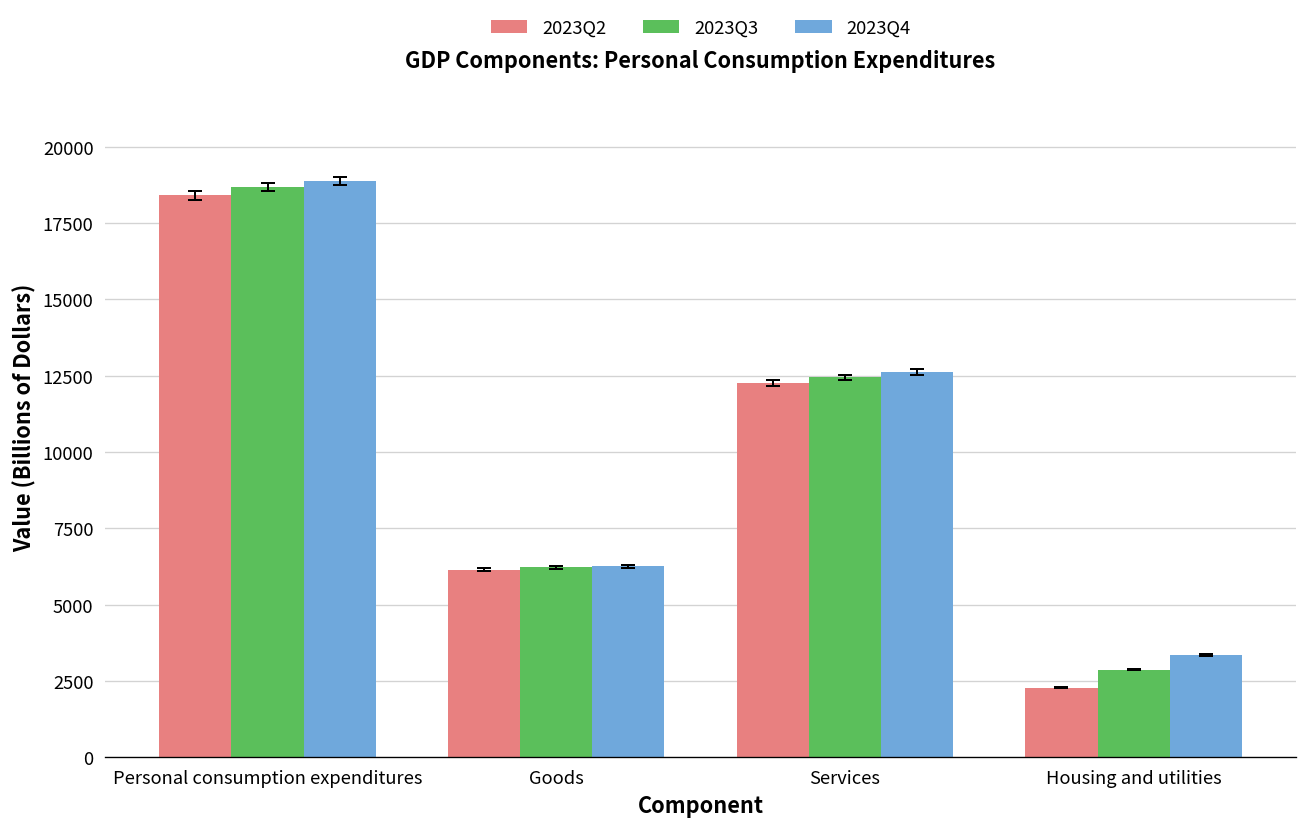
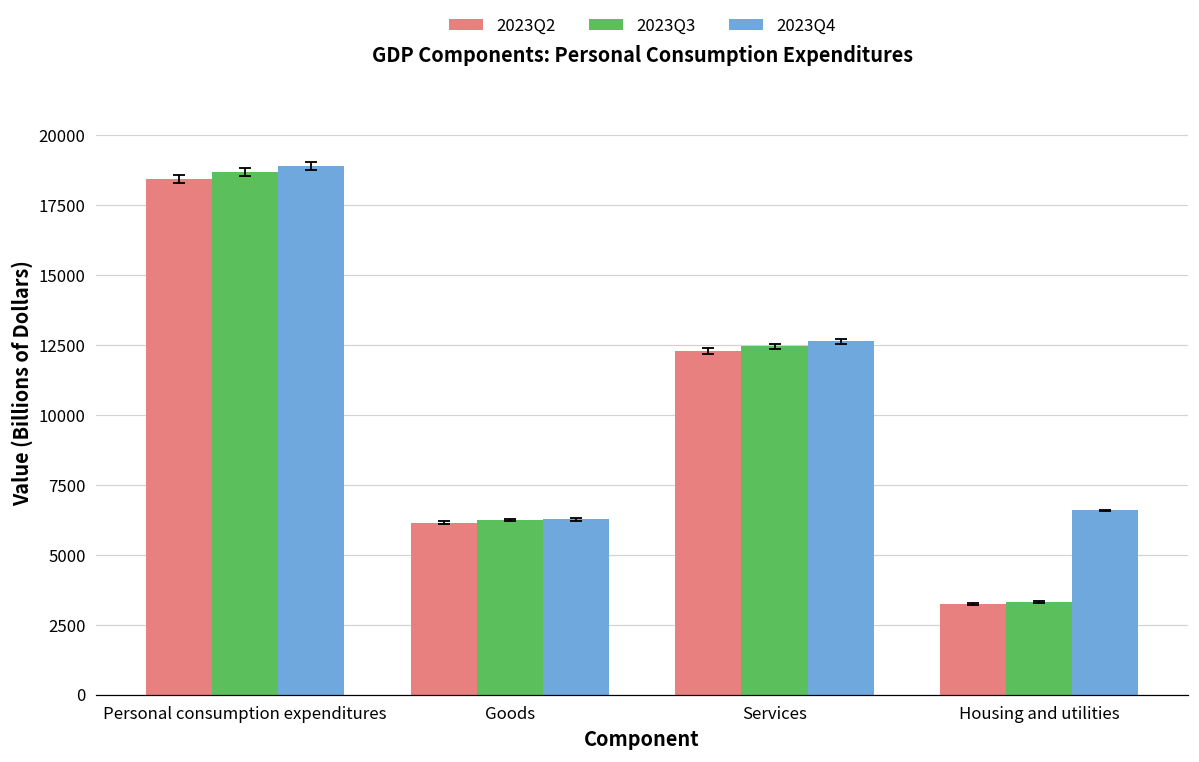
  {
    "2023Q2": {
      "Personal consumption expenditures": 18400,
      "Goods": 6100,
      "Services": 12300,
-     "Housing and utilities": 2300
+     "Housing and utilities": 3200
    },
    "2023Q3": {
      "Personal consumption expenditures": 18700,
      "Goods": 6200,
      "Services": 12400,
-     "Housing and utilities": 2900
+     "Housing and utilities": 3300
    },
    "2023Q4": {
      "Personal consumption expenditures": 18900,
      "Goods": 6300,
      "Services": 12600,
-     "Housing and utilities": 3400
+     "Housing and utilities": 6600
    }
  }
